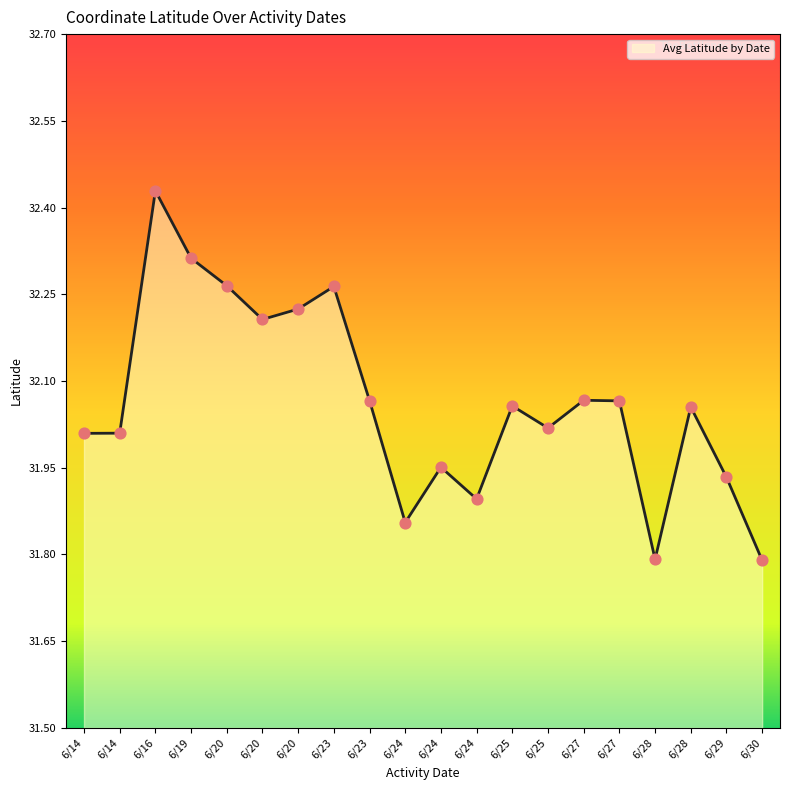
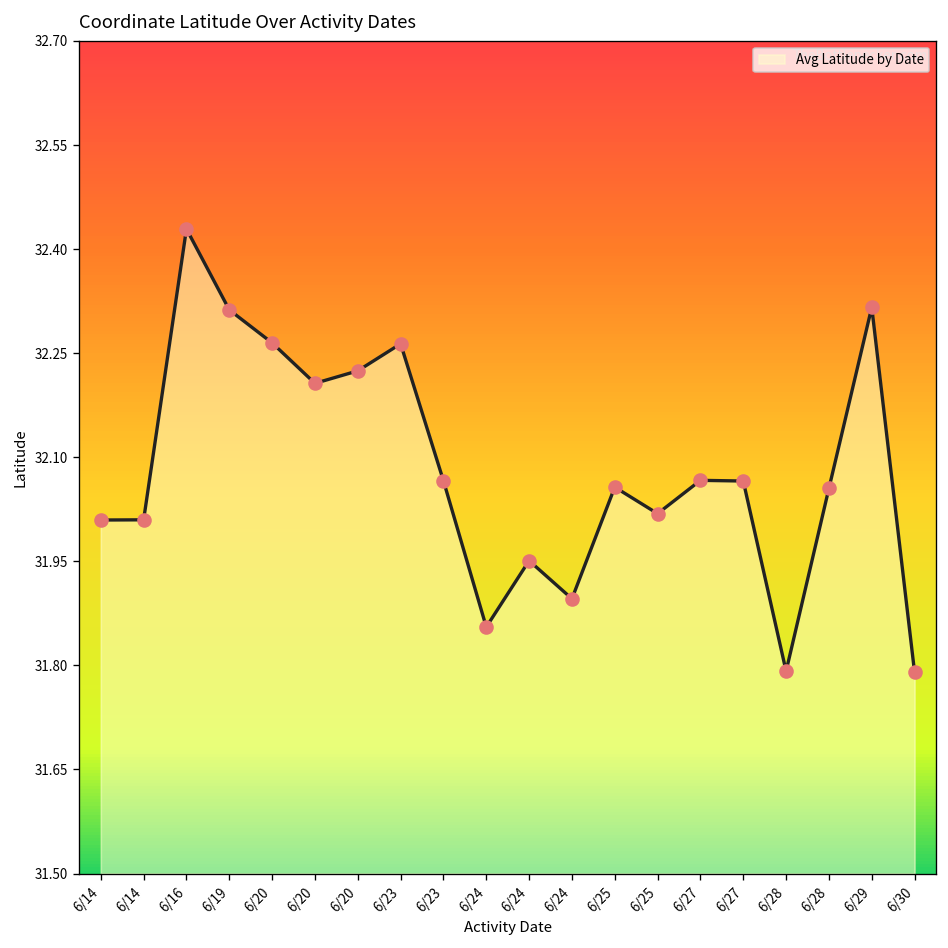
  {
    "6/16": 32.43,
    "6/19": 32.31,
-   "6/29": 31.93,
+   "6/29": 32.32,
    "6/30": 31.79
  }
